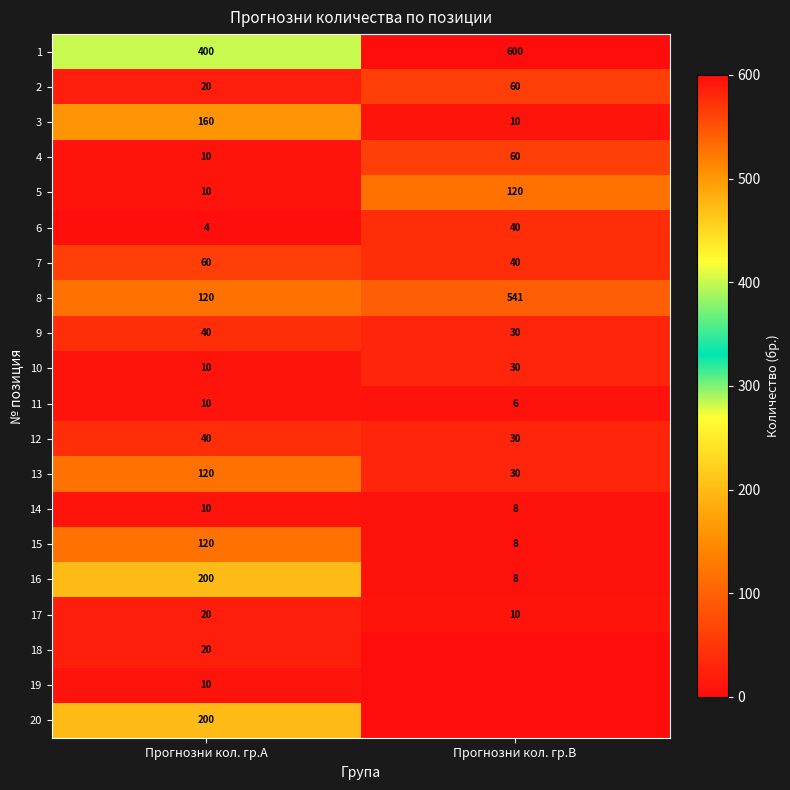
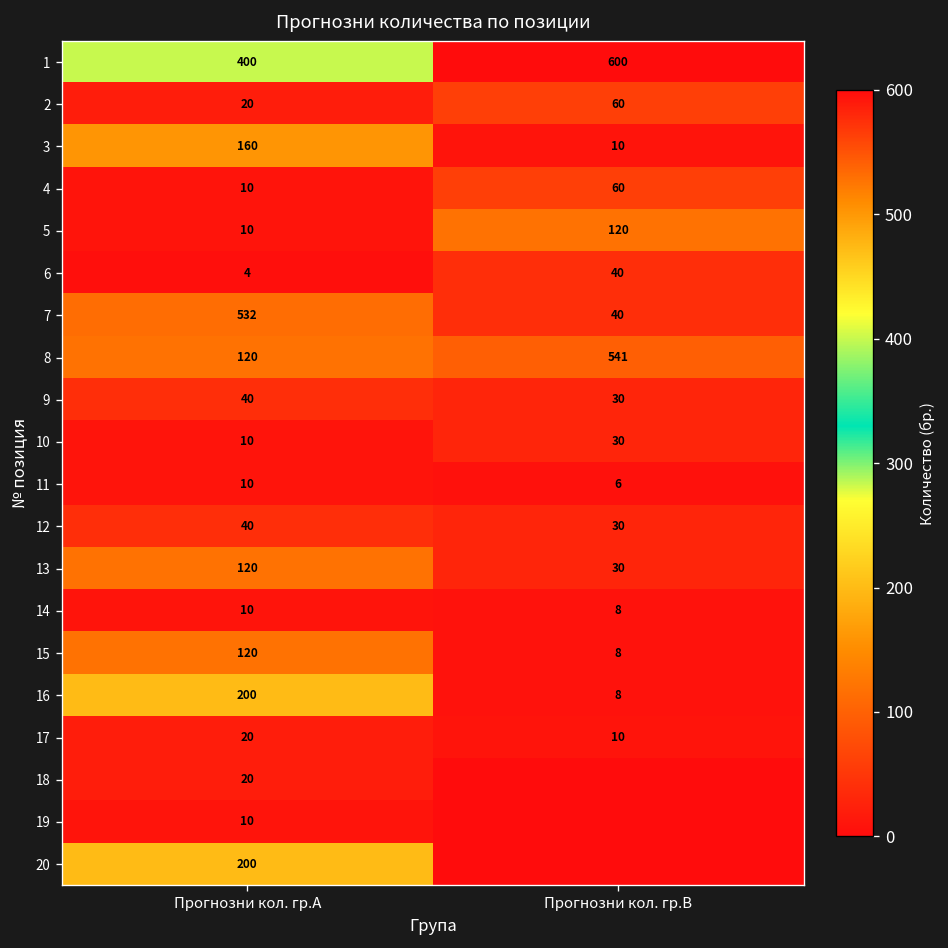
  {
    "1": {
      "Прогнозни кол. гр.A": 400,
      "Прогнозни кол. гр.B": 600
    },
    "2": {
      "Прогнозни кол. гр.A": 20,
      "Прогнозни кол. гр.B": 60
    },
    "3": {
      "Прогнозни кол. гр.A": 160,
      "Прогнозни кол. гр.B": 10
    },
    "4": {
      "Прогнозни кол. гр.A": 10,
      "Прогнозни кол. гр.B": 60
    },
    "5": {
      "Прогнозни кол. гр.A": 10,
      "Прогнозни кол. гр.B": 120
    },
    "6": {
      "Прогнозни кол. гр.A": 4,
      "Прогнозни кол. гр.B": 40
    },
    "7": {
-     "Прогнозни кол. гр.A": 60,
+     "Прогнозни кол. гр.A": 532,
      "Прогнозни кол. гр.B": 40
    },
    "8": {
      "Прогнозни кол. гр.A": 120,
      "Прогнозни кол. гр.B": 541
    },
    "9": {
      "Прогнозни кол. гр.A": 40,
      "Прогнозни кол. гр.B": 30
    },
    "10": {
      "Прогнозни кол. гр.A": 10,
      "Прогнозни кол. гр.B": 30
    },
    "11": {
      "Прогнозни кол. гр.A": 10,
      "Прогнозни кол. гр.B": 6
    },
    "12": {
      "Прогнозни кол. гр.A": 40,
      "Прогнозни кол. гр.B": 30
    },
    "13": {
      "Прогнозни кол. гр.A": 120,
      "Прогнозни кол. гр.B": 30
    },
    "14": {
      "Прогнозни кол. гр.A": 10,
      "Прогнозни кол. гр.B": 8
    },
    "15": {
      "Прогнозни кол. гр.A": 120,
      "Прогнозни кол. гр.B": 8
    },
    "16": {
      "Прогнозни кол. гр.A": 200,
      "Прогнозни кол. гр.B": 8
    },
    "17": {
      "Прогнозни кол. гр.A": 20,
      "Прогнозни кол. гр.B": 10
    },
    "18": {
      "Прогнозни кол. гр.A": 20
    },
    "19": {
      "Прогнозни кол. гр.A": 10
    },
    "20": {
      "Прогнозни кол. гр.A": 200
    }
  }
